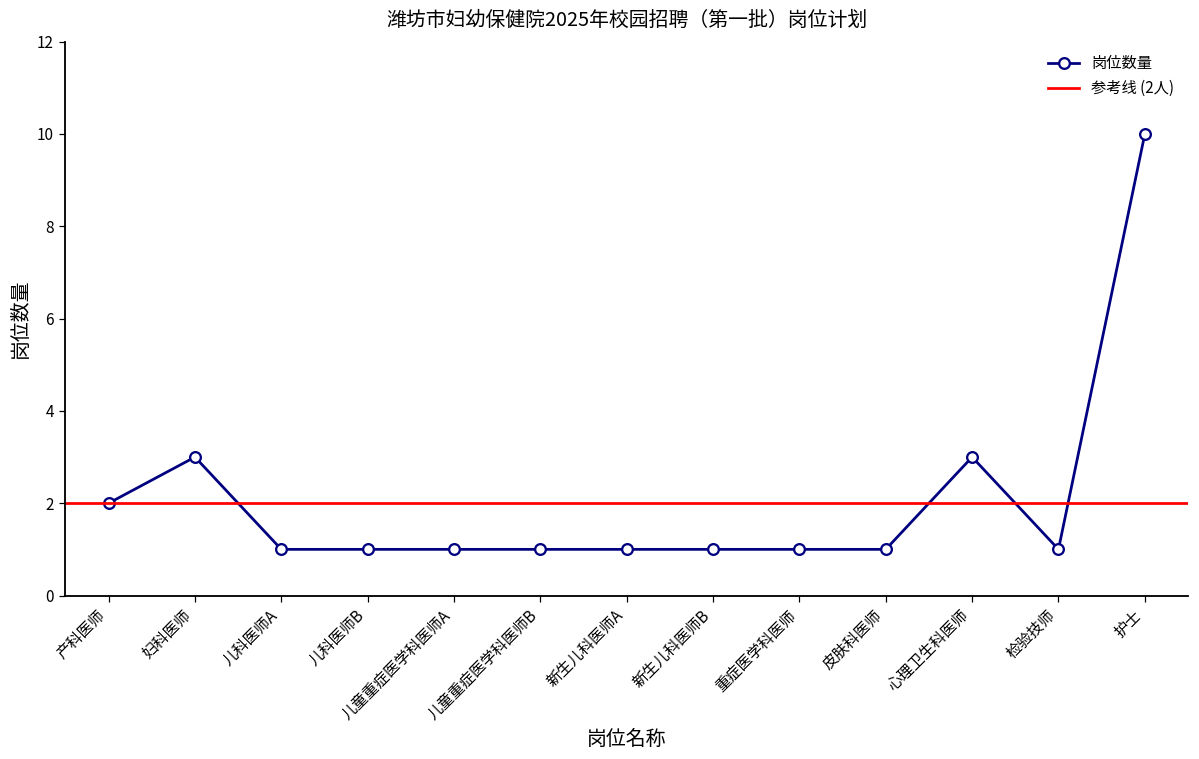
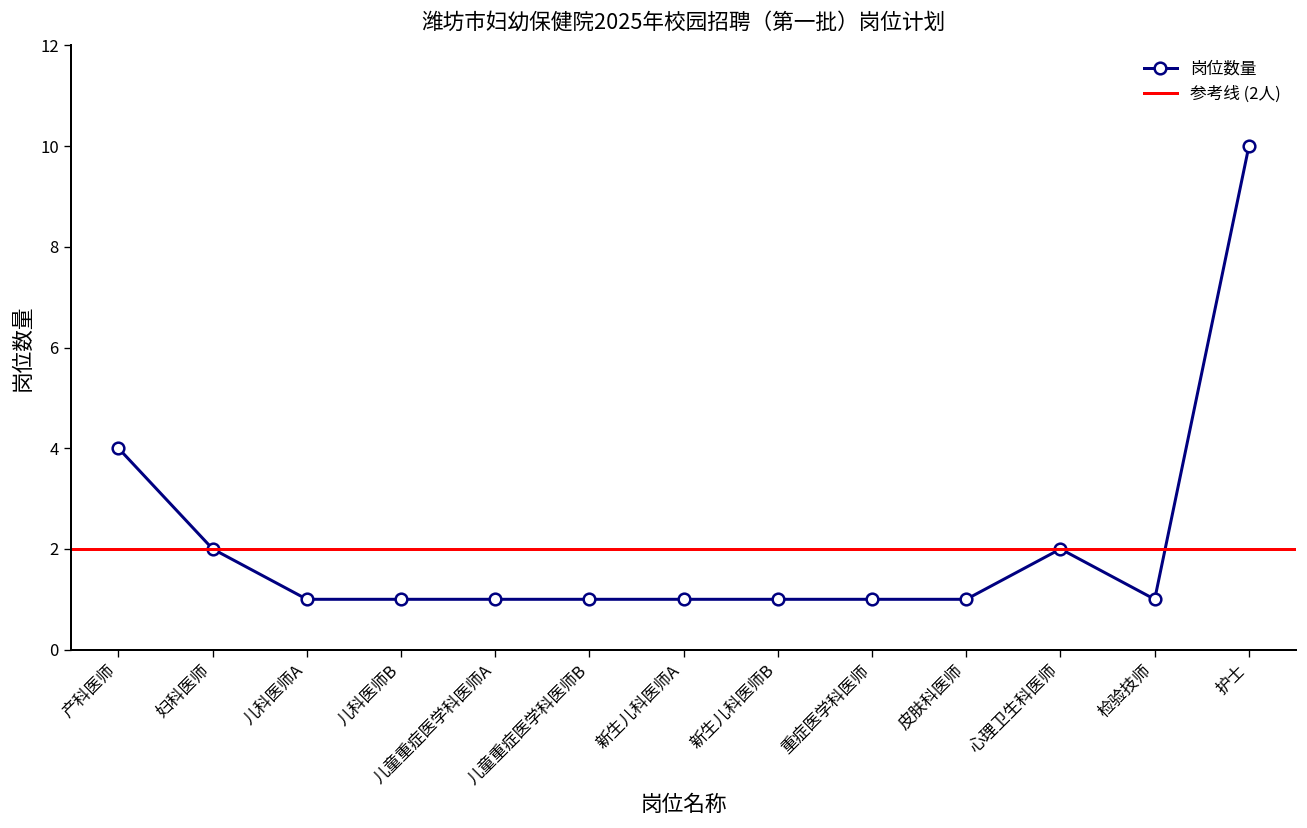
  {
-   "产科医师": 2,
-   "妇科医师": 3,
+   "产科医师": 4,
+   "妇科医师": 2,
    "儿科医师A": 1,
    "儿科医师B": 1,
    "儿童重症医学科医师A": 1,
    "儿童重症医学科医师B": 1,
    "新生儿科医师A": 1,
    "新生儿科医师B": 1,
    "重症医学科医师": 1,
    "皮肤科医师": 1,
-   "心理卫生科医师": 3,
+   "心理卫生科医师": 2,
    "检验技师": 1,
    "护士": 10
  }
